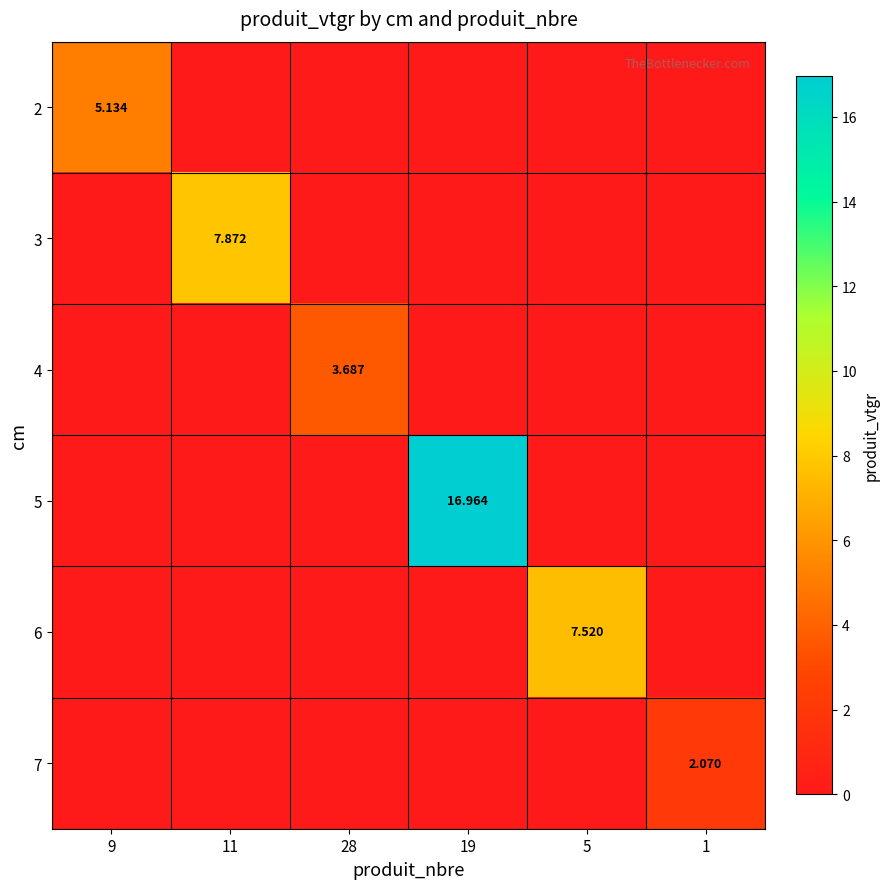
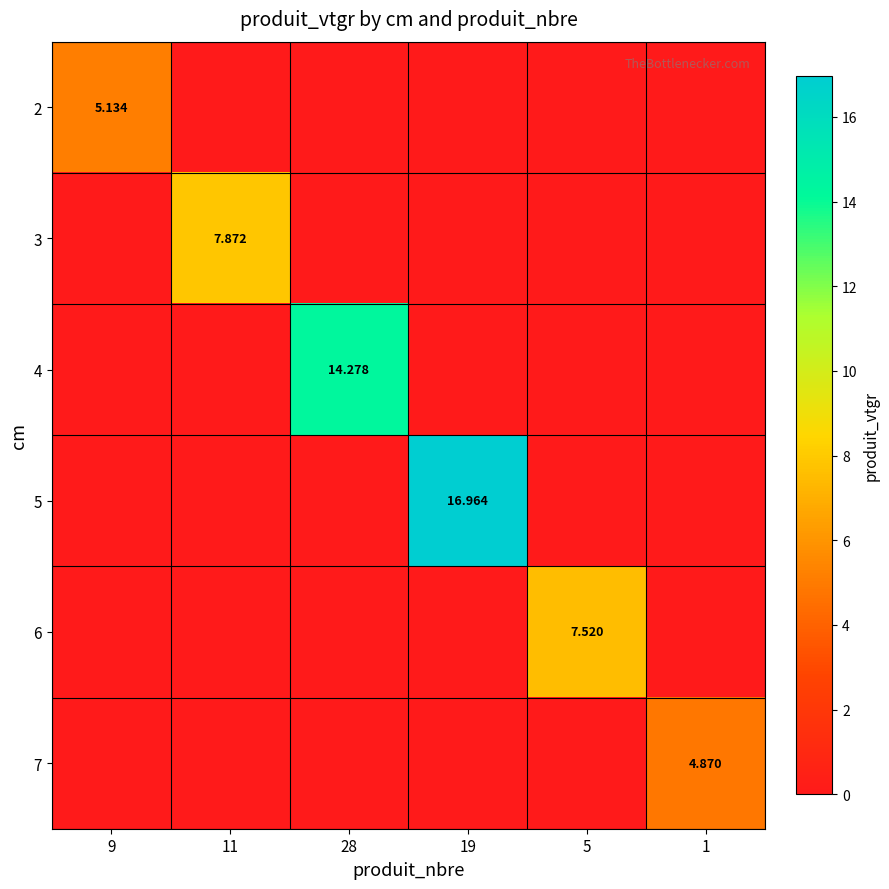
  {
    "2": {
      "9": 5.134
    },
    "3": {
      "11": 7.872
    },
    "4": {
-     "28": 3.687
+     "28": 14.278
    },
    "5": {
      "19": 16.964
    },
    "6": {
      "5": 7.520
    },
    "7": {
-     "1": 2.070
+     "1": 4.870
    }
  }
